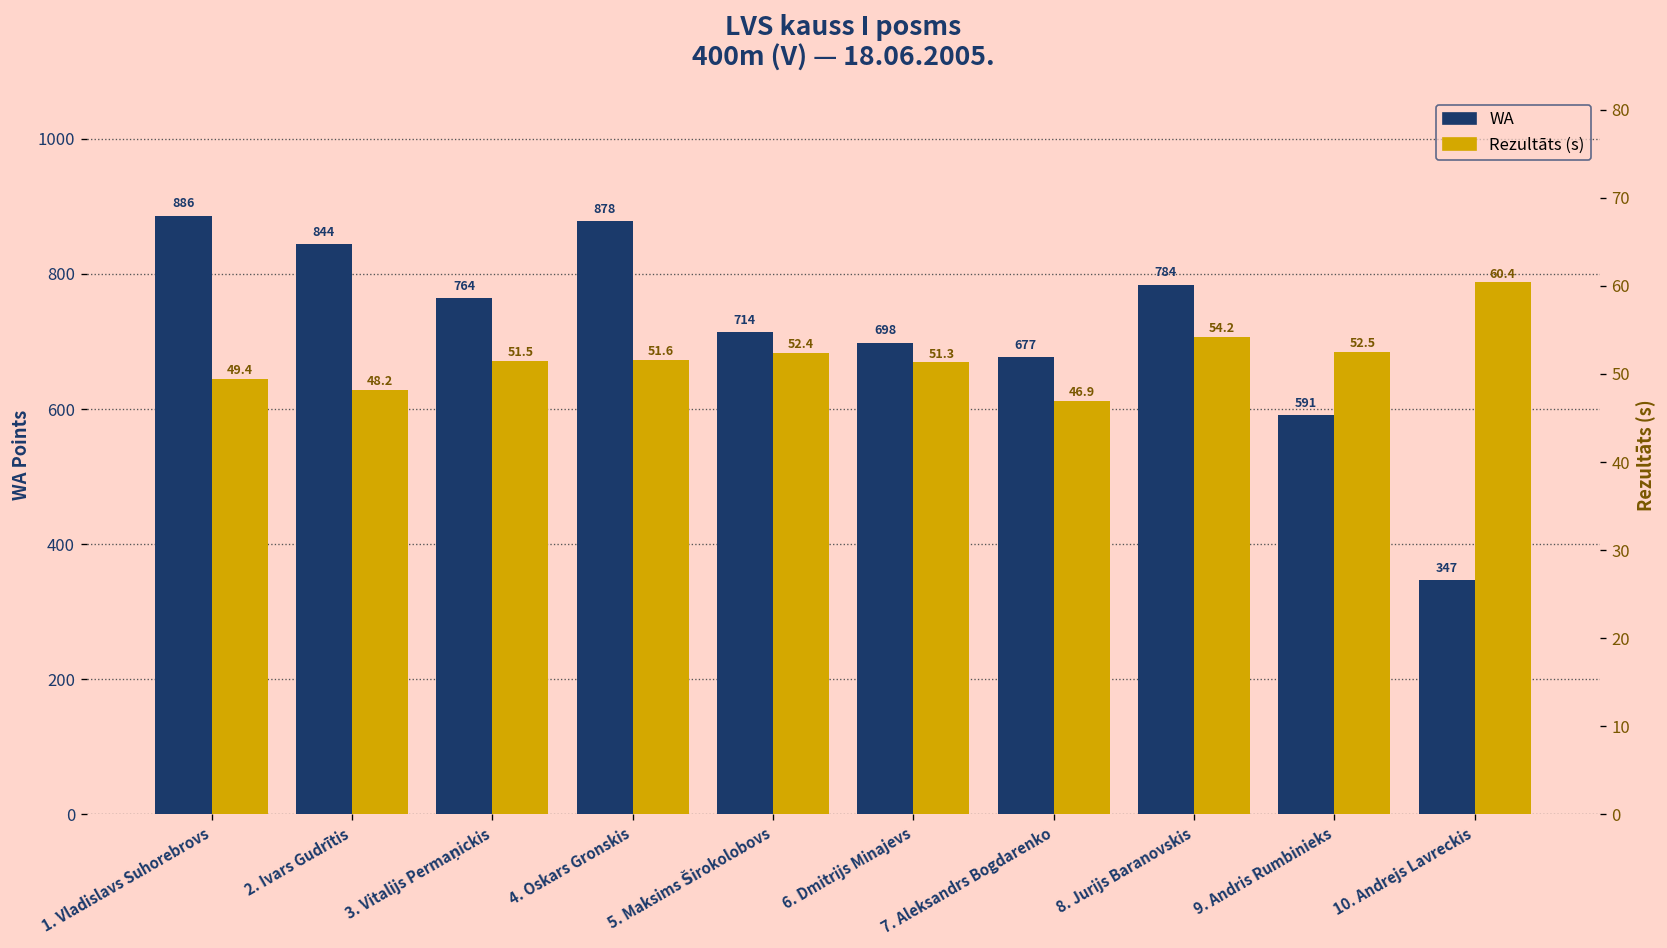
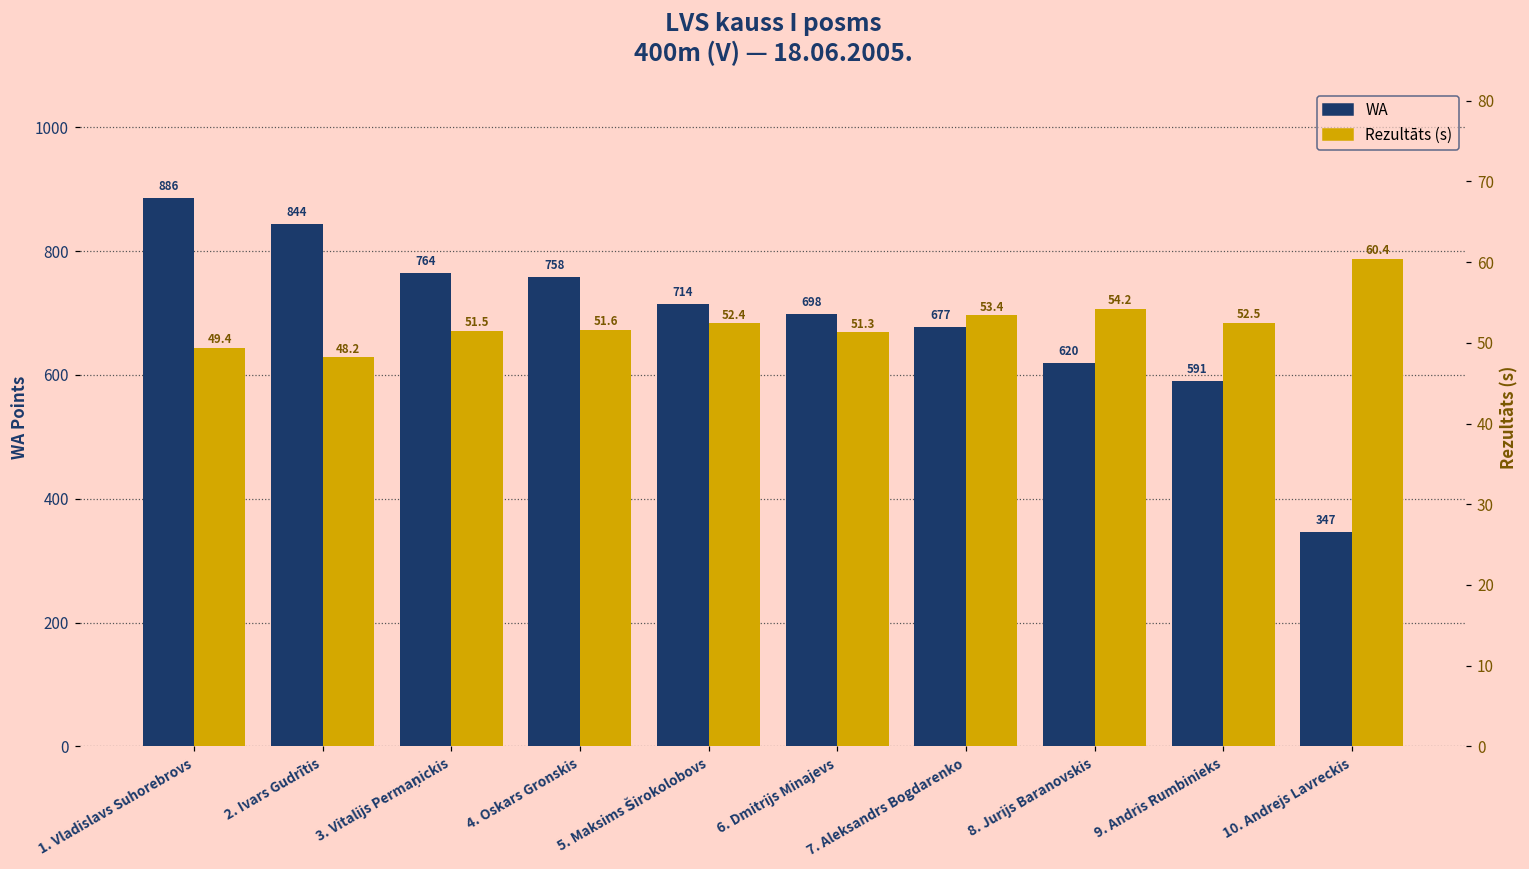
  {
    "WA": {
      "1. Vladislavs Suhorebrovs": 886,
      "2. Ivars Gudrītis": 844,
      "3. Vitalijs Permaņickis": 764,
-     "4. Oskars Gronskis": 878,
+     "4. Oskars Gronskis": 758,
      "5. Maksims Širokolobovs": 714,
      "6. Dmitrijs Minajevs": 698,
      "7. Aleksandrs Bogdarenko": 677,
-     "8. Jurijs Baranovskis": 784,
+     "8. Jurijs Baranovskis": 620,
      "9. Andris Rumbinieks": 591,
      "10. Andrejs Lavreckis": 347
    },
    "Rezultāts (s)": {
      "1. Vladislavs Suhorebrovs": 49.4,
      "2. Ivars Gudrītis": 48.2,
      "3. Vitalijs Permaņickis": 51.5,
      "4. Oskars Gronskis": 51.6,
      "5. Maksims Širokolobovs": 52.4,
      "6. Dmitrijs Minajevs": 51.3,
-     "7. Aleksandrs Bogdarenko": 46.9,
+     "7. Aleksandrs Bogdarenko": 53.4,
      "8. Jurijs Baranovskis": 54.2,
      "9. Andris Rumbinieks": 52.5,
      "10. Andrejs Lavreckis": 60.4
    }
  }
